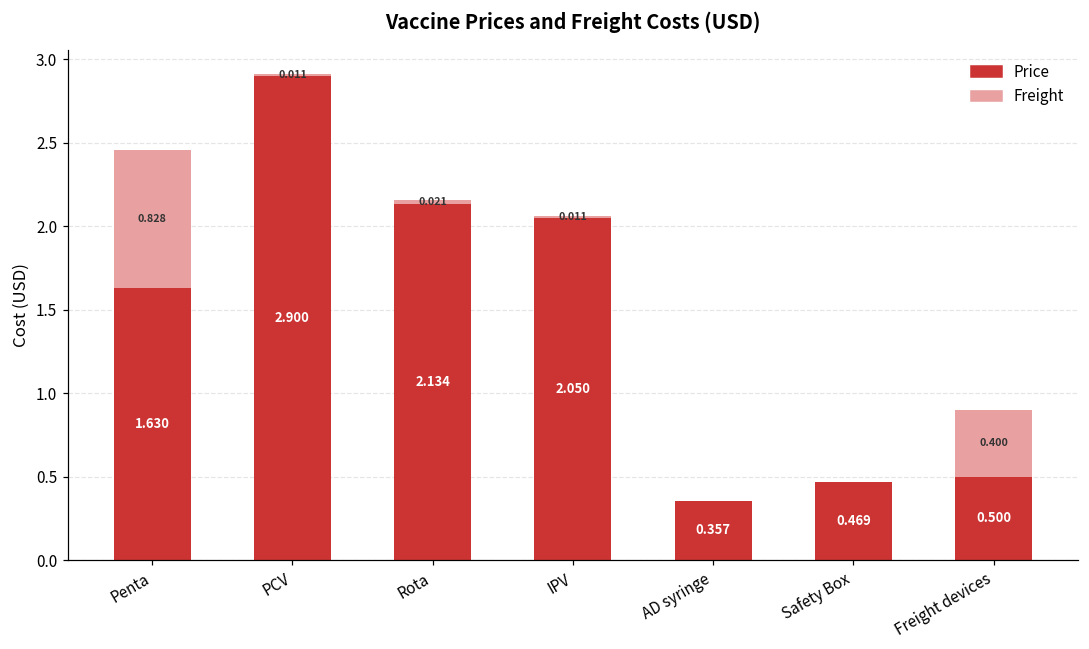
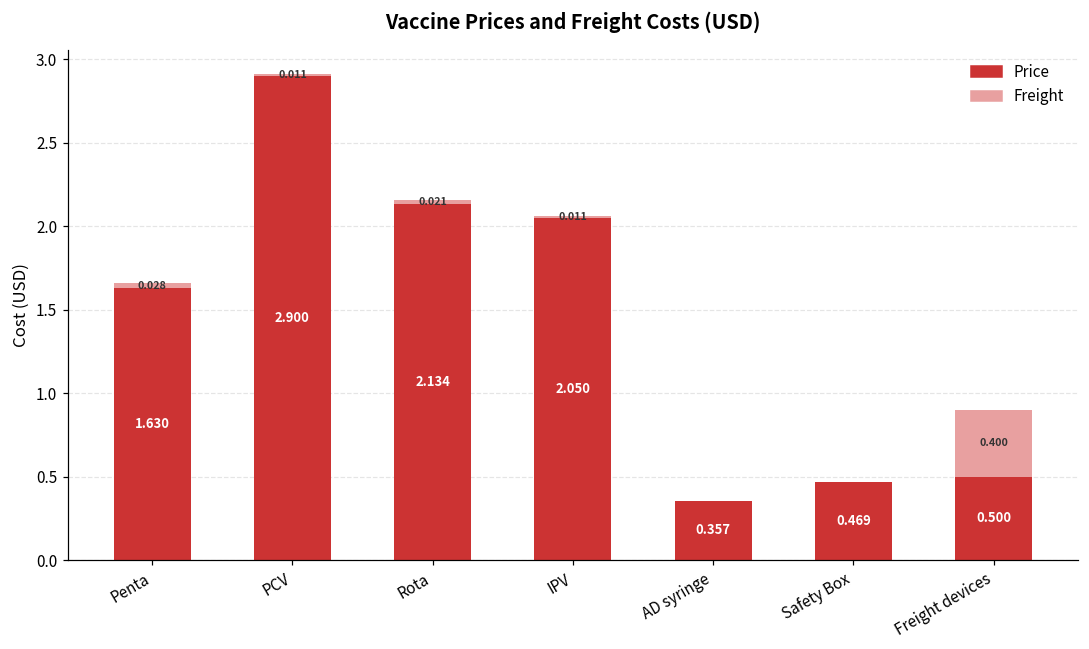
  {
    "Price": {
      "Penta": 1.630,
      "PCV": 2.900,
      "Rota": 2.134,
      "IPV": 2.050,
      "AD syringe": 0.357,
      "Safety Box": 0.469,
      "Freight devices": 0.500
    },
    "Freight": {
-     "Penta": 0.828,
+     "Penta": 0.028,
      "PCV": 0.011,
      "Rota": 0.021,
      "IPV": 0.011,
      "Freight devices": 0.400
    }
  }
